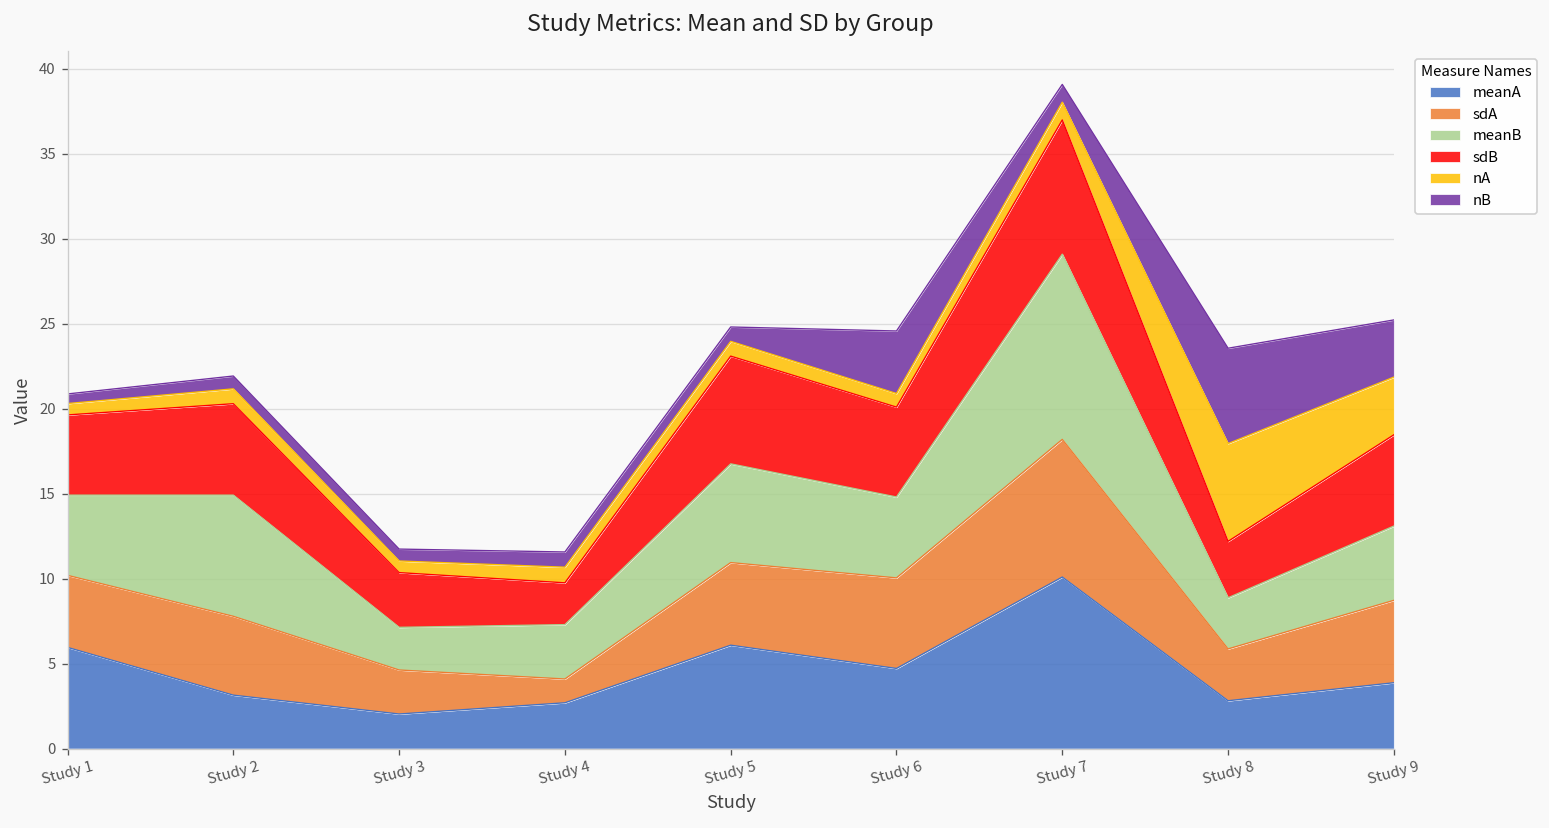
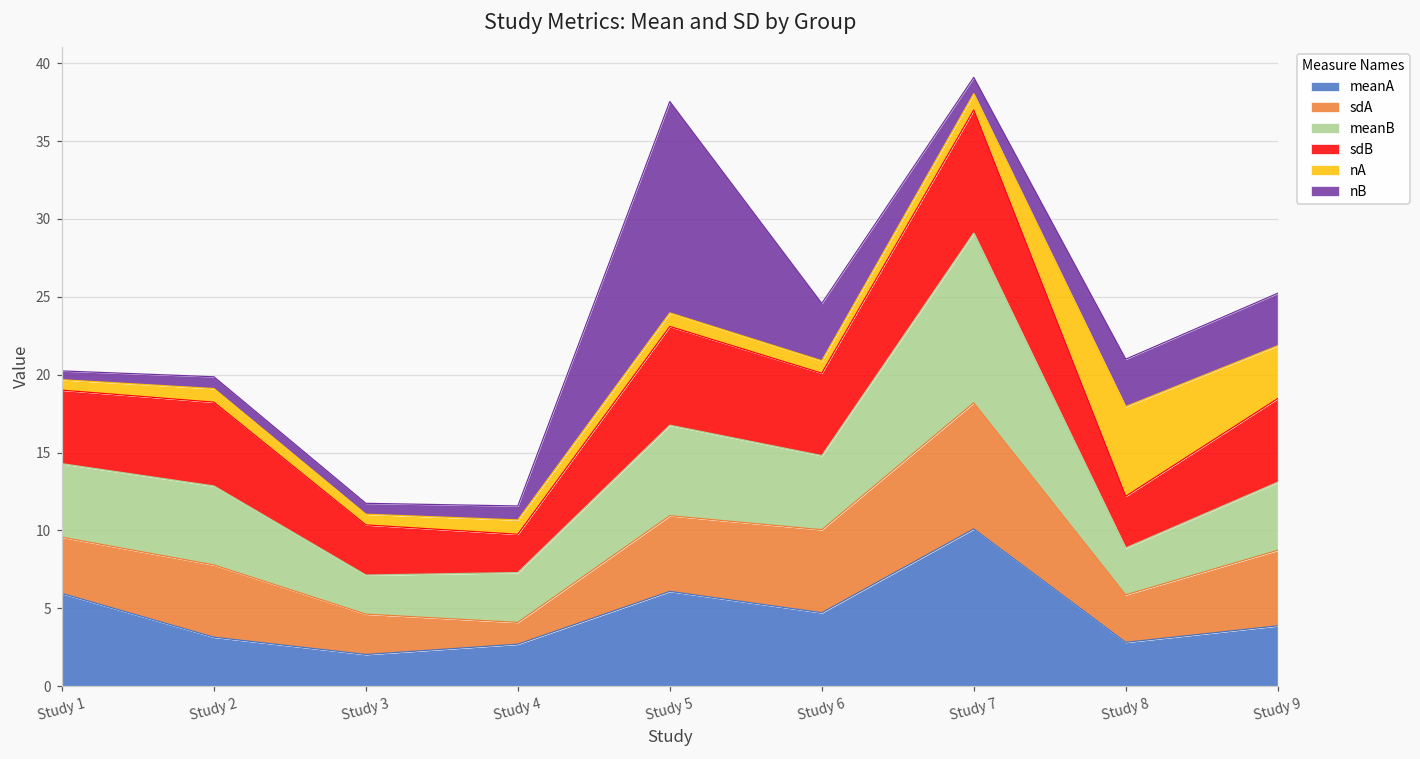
  {
    "meanA": {
      "Study 1": 6.0,
      "Study 2": 3.2,
      "Study 3": 2.0,
      "Study 4": 2.7,
      "Study 5": 6.1,
      "Study 6": 4.7,
      "Study 7": 10.1,
      "Study 8": 2.8,
      "Study 9": 3.9
    },
    "sdA": {
-     "Study 1": 4.2,
+     "Study 1": 3.6,
      "Study 2": 4.6,
      "Study 3": 2.6,
      "Study 4": 1.4,
      "Study 5": 4.9,
      "Study 6": 5.3,
      "Study 7": 8.1,
      "Study 8": 3.0,
      "Study 9": 4.9
    },
    "meanB": {
      "Study 1": 4.7,
-     "Study 2": 7.1,
+     "Study 2": 5.1,
      "Study 3": 2.5,
      "Study 4": 3.2,
      "Study 5": 5.8,
      "Study 6": 4.8,
      "Study 7": 10.9,
      "Study 8": 3.0,
      "Study 9": 4.4
    },
    "sdB": {
      "Study 1": 4.7,
      "Study 2": 5.4,
      "Study 3": 3.2,
      "Study 4": 2.5,
      "Study 5": 6.3,
      "Study 6": 5.3,
      "Study 7": 7.9,
      "Study 8": 3.3,
      "Study 9": 5.4
    },
    "nA": {
      "Study 1": 0.7,
      "Study 2": 0.9,
      "Study 3": 0.7,
      "Study 4": 0.9,
      "Study 5": 0.9,
      "Study 6": 0.8,
      "Study 7": 1.0,
      "Study 8": 5.8,
      "Study 9": 3.4
    },
    "nB": {
      "Study 1": 0.6,
      "Study 2": 0.8,
      "Study 3": 0.7,
      "Study 4": 0.9,
-     "Study 5": 0.8,
+     "Study 5": 13.6,
      "Study 6": 3.7,
      "Study 7": 1.0,
-     "Study 8": 5.6,
+     "Study 8": 3.0,
      "Study 9": 3.4
    }
  }
